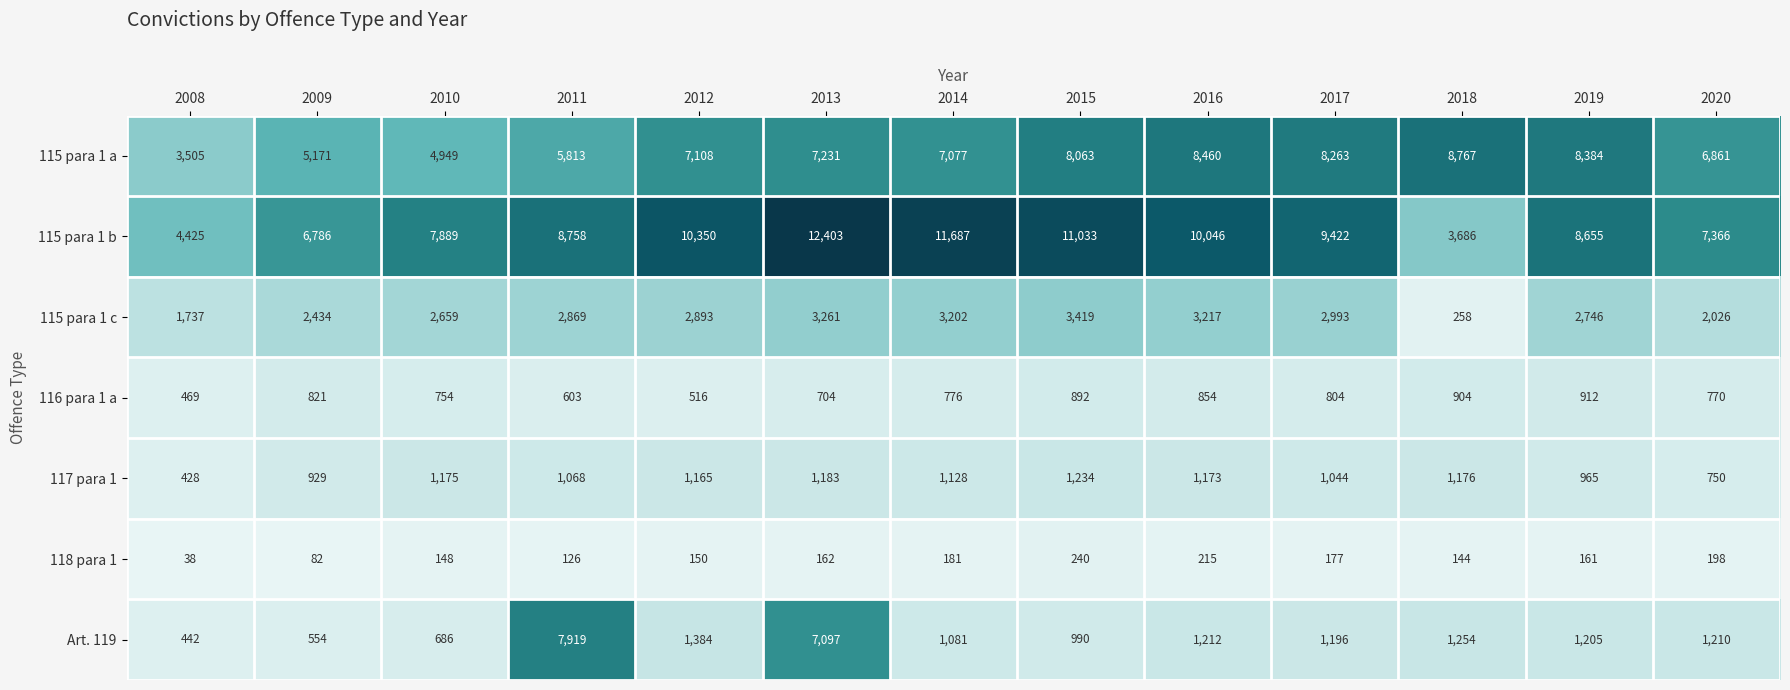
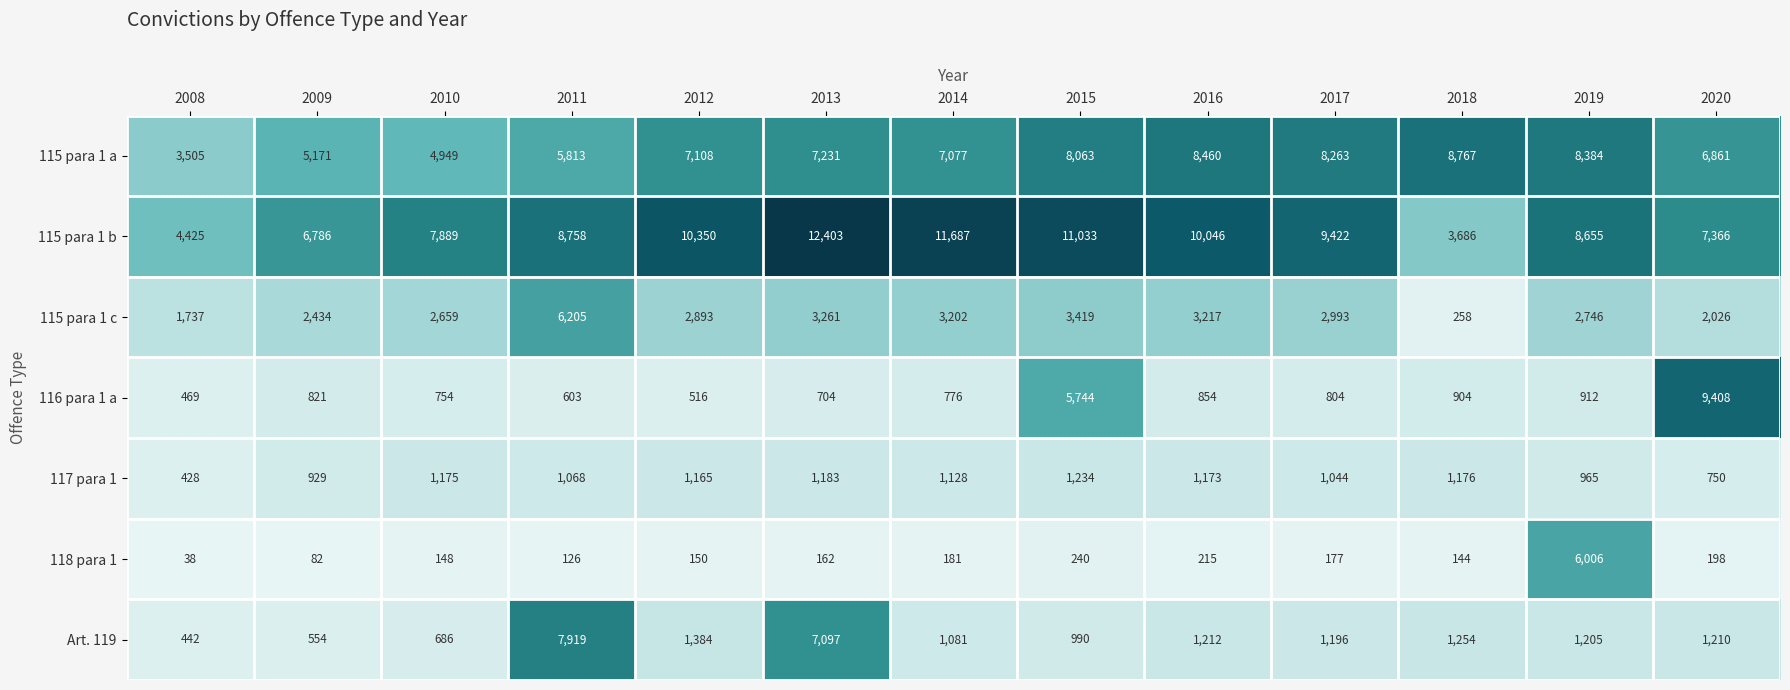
  {
    "115 para 1 a": {
      "2008": "3,505",
      "2009": "5,171",
      "2010": "4,949",
      "2011": "5,813",
      "2012": "7,108",
      "2013": "7,231",
      "2014": "7,077",
      "2015": "8,063",
      "2016": "8,460",
      "2017": "8,263",
      "2018": "8,767",
      "2019": "8,384",
      "2020": "6,861"
    },
    "115 para 1 b": {
      "2008": "4,425",
      "2009": "6,786",
      "2010": "7,889",
      "2011": "8,758",
      "2012": "10,350",
      "2013": "12,403",
      "2014": "11,687",
      "2015": "11,033",
      "2016": "10,046",
      "2017": "9,422",
      "2018": "3,686",
      "2019": "8,655",
      "2020": "7,366"
    },
    "115 para 1 c": {
      "2008": "1,737",
      "2009": "2,434",
      "2010": "2,659",
-     "2011": "2,869",
+     "2011": "6,205",
      "2012": "2,893",
      "2013": "3,261",
      "2014": "3,202",
      "2015": "3,419",
      "2016": "3,217",
      "2017": "2,993",
      "2018": "258",
      "2019": "2,746",
      "2020": "2,026"
    },
    "116 para 1 a": {
      "2008": "469",
      "2009": "821",
      "2010": "754",
      "2011": "603",
      "2012": "516",
      "2013": "704",
      "2014": "776",
-     "2015": "892",
+     "2015": "5,744",
      "2016": "854",
      "2017": "804",
      "2018": "904",
      "2019": "912",
-     "2020": "770"
+     "2020": "9,408"
    },
    "117 para 1": {
      "2008": "428",
      "2009": "929",
      "2010": "1,175",
      "2011": "1,068",
      "2012": "1,165",
      "2013": "1,183",
      "2014": "1,128",
      "2015": "1,234",
      "2016": "1,173",
      "2017": "1,044",
      "2018": "1,176",
      "2019": "965",
      "2020": "750"
    },
    "118 para 1": {
      "2008": "38",
      "2009": "82",
      "2010": "148",
      "2011": "126",
      "2012": "150",
      "2013": "162",
      "2014": "181",
      "2015": "240",
      "2016": "215",
      "2017": "177",
      "2018": "144",
-     "2019": "161",
+     "2019": "6,006",
      "2020": "198"
    },
    "Art. 119": {
      "2008": "442",
      "2009": "554",
      "2010": "686",
      "2011": "7,919",
      "2012": "1,384",
      "2013": "7,097",
      "2014": "1,081",
      "2015": "990",
      "2016": "1,212",
      "2017": "1,196",
      "2018": "1,254",
      "2019": "1,205",
      "2020": "1,210"
    }
  }
